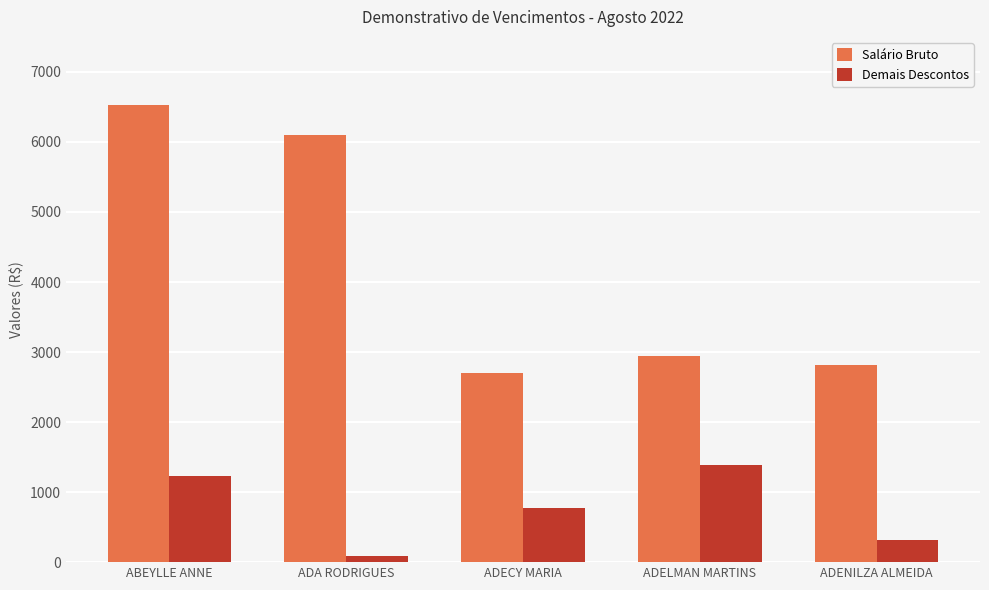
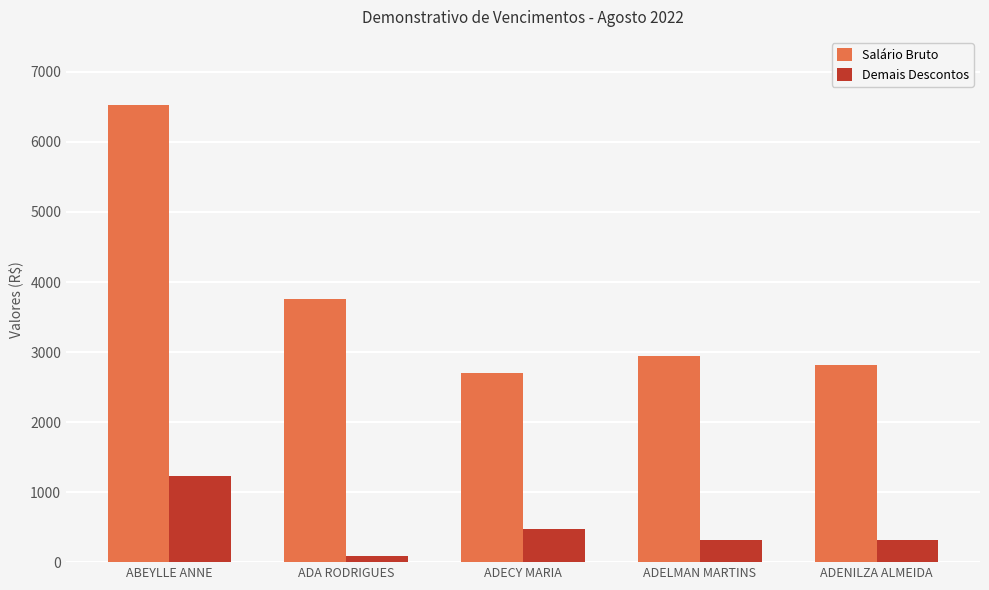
  {
    "Salário Bruto": {
      "ABEYLLE ANNE": 6500,
-     "ADA RODRIGUES": 6100,
+     "ADA RODRIGUES": 3800,
      "ADECY MARIA": 2700,
      "ADELMAN MARTINS": 2900,
      "ADENILZA ALMEIDA": 2800
    },
    "Demais Descontos": {
      "ABEYLLE ANNE": 1200,
      "ADA RODRIGUES": 100,
-     "ADECY MARIA": 800,
-     "ADELMAN MARTINS": 1400,
+     "ADECY MARIA": 500,
+     "ADELMAN MARTINS": 300,
      "ADENILZA ALMEIDA": 300
    }
  }
